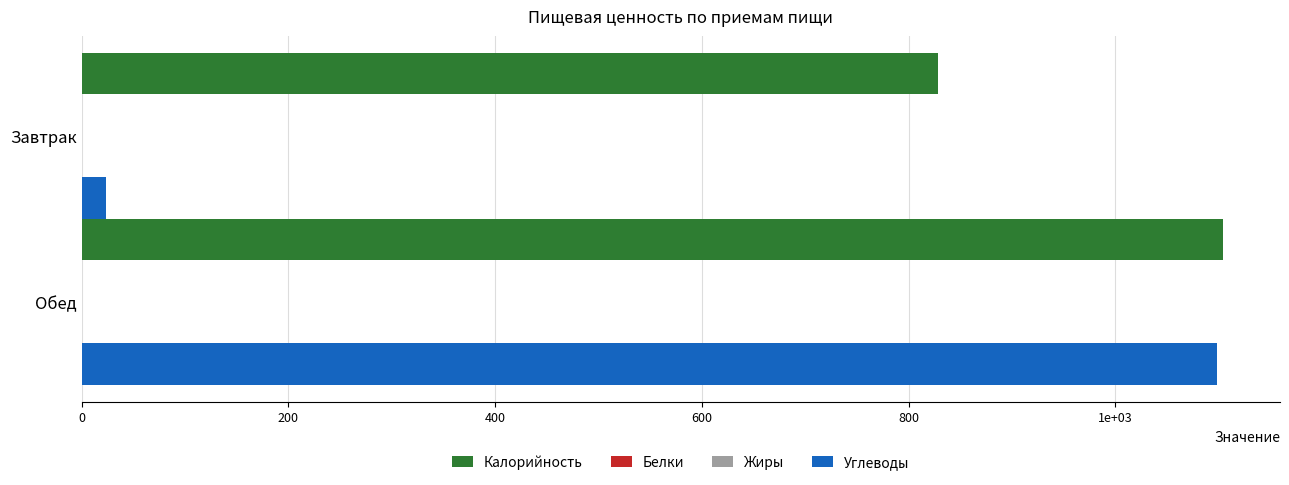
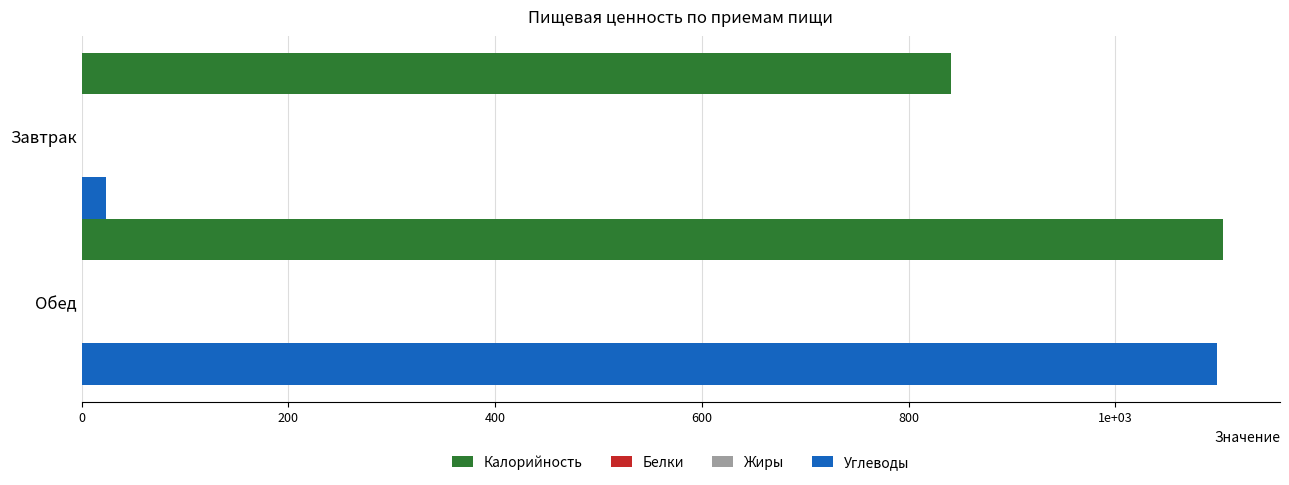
  {
    "Калорийность": {
-     "Завтрак": 828,
+     "Завтрак": 841,
      "Обед": 1104
    },
    "Углеводы": {
      "Завтрак": 23,
      "Обед": 1099
    }
  }
